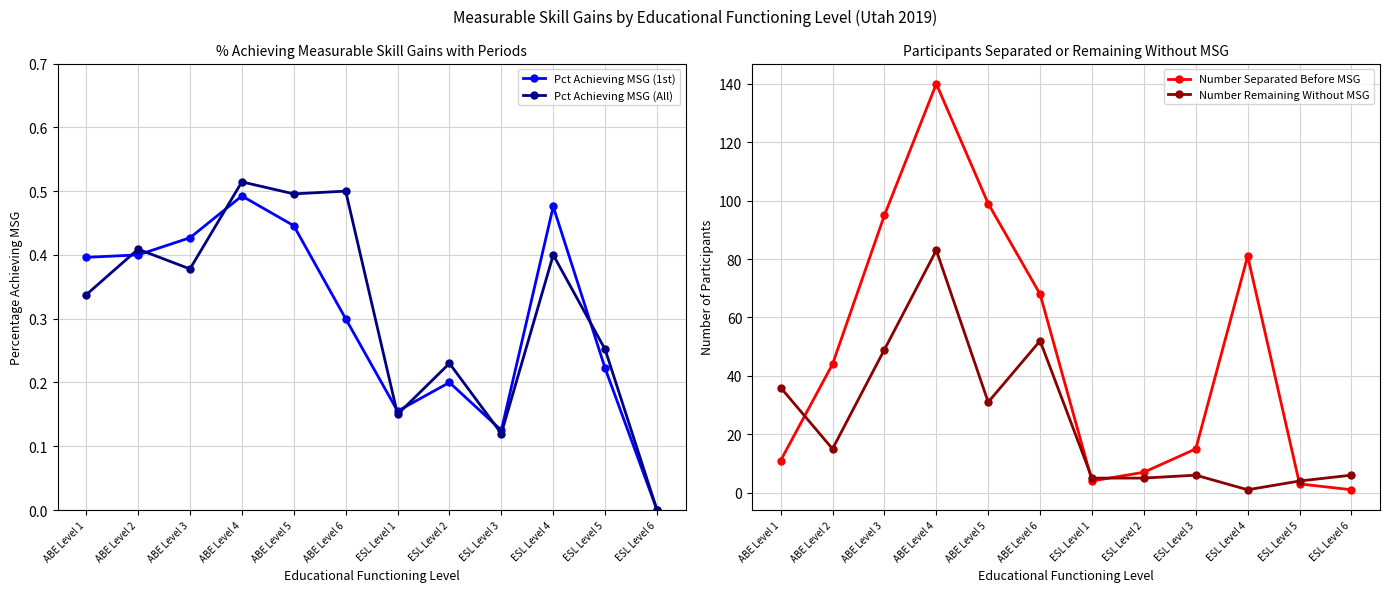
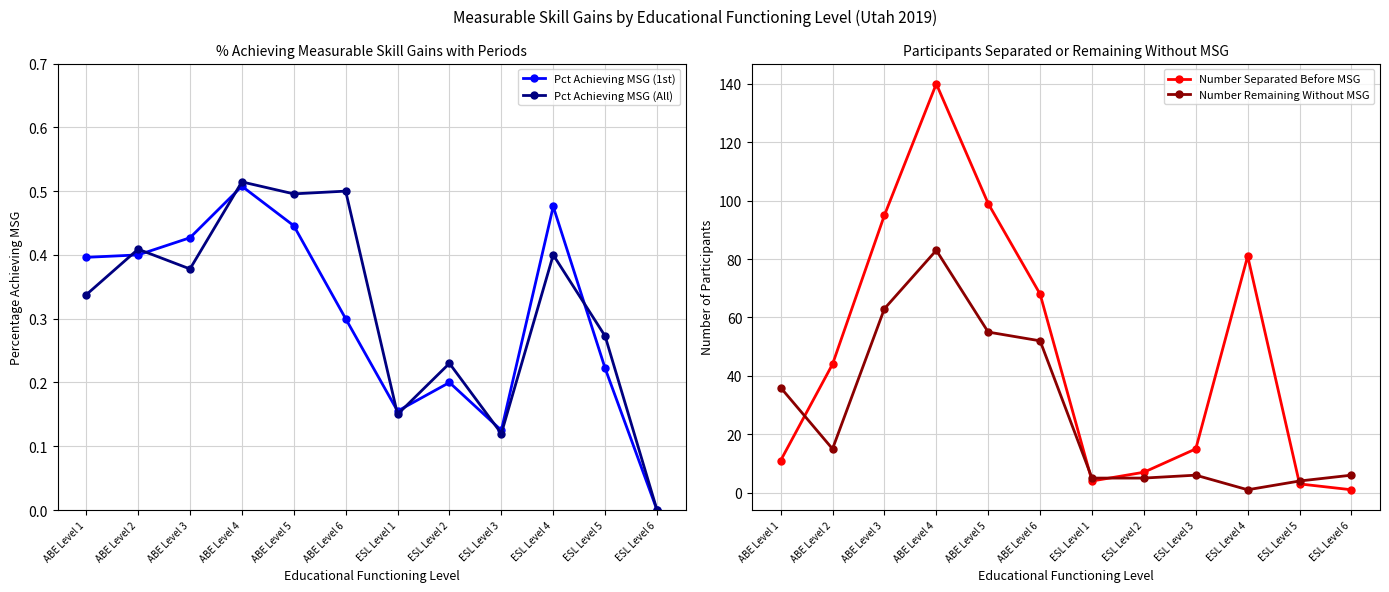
  {
    "% Achieving Measurable Skill Gains with Periods": {
      "Pct Achieving MSG (1st)": {
        "ABE Level 1": 0.40,
        "ABE Level 2": 0.40,
        "ABE Level 3": 0.43,
-       "ABE Level 4": 0.49,
+       "ABE Level 4": 0.51,
        "ABE Level 5": 0.45,
        "ABE Level 6": 0.30,
        "ESL Level 1": 0.16,
        "ESL Level 2": 0.20,
        "ESL Level 3": 0.13,
        "ESL Level 4": 0.48,
        "ESL Level 5": 0.22
      },
      "Pct Achieving MSG (All)": {
        "ABE Level 1": 0.34,
        "ABE Level 2": 0.41,
        "ABE Level 3": 0.38,
        "ABE Level 4": 0.51,
        "ABE Level 5": 0.50,
        "ABE Level 6": 0.50,
        "ESL Level 1": 0.15,
        "ESL Level 2": 0.23,
        "ESL Level 3": 0.12,
        "ESL Level 4": 0.40,
-       "ESL Level 5": 0.25
+       "ESL Level 5": 0.27
      }
    },
    "Participants Separated or Remaining Without MSG": {
      "Number Separated Before MSG": {
        "ABE Level 1": 11,
        "ABE Level 2": 44,
        "ABE Level 3": 95,
        "ABE Level 4": 140,
        "ABE Level 5": 99,
        "ABE Level 6": 68,
        "ESL Level 1": 4,
        "ESL Level 2": 7,
        "ESL Level 3": 15,
        "ESL Level 4": 81,
        "ESL Level 5": 3,
        "ESL Level 6": 1
      },
      "Number Remaining Without MSG": {
        "ABE Level 1": 36,
        "ABE Level 2": 15,
-       "ABE Level 3": 49,
+       "ABE Level 3": 63,
        "ABE Level 4": 83,
-       "ABE Level 5": 31,
+       "ABE Level 5": 55,
        "ABE Level 6": 52,
        "ESL Level 1": 5,
        "ESL Level 2": 5,
        "ESL Level 3": 6,
        "ESL Level 4": 1,
        "ESL Level 5": 4,
        "ESL Level 6": 6
      }
    }
  }
